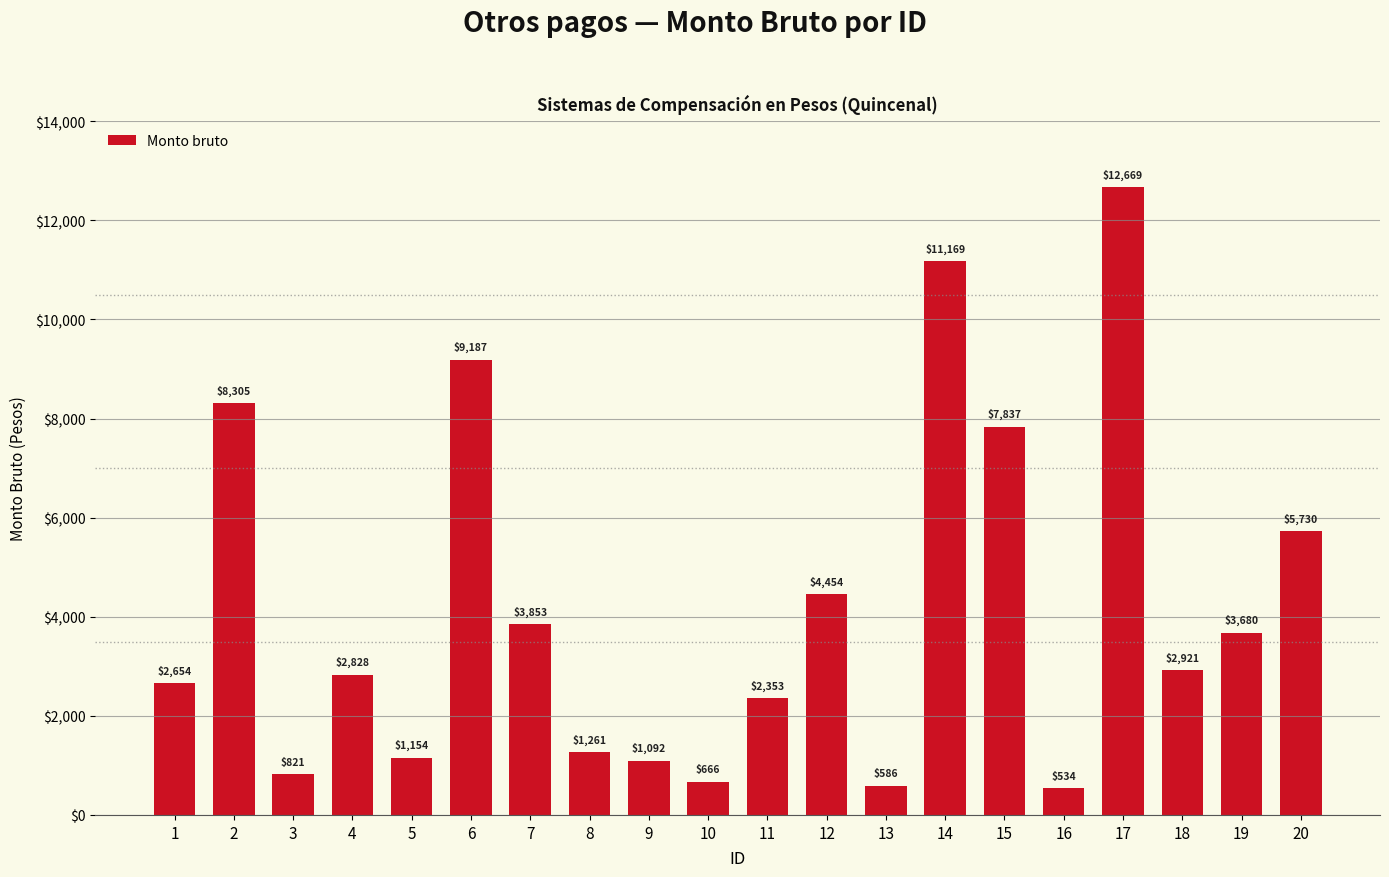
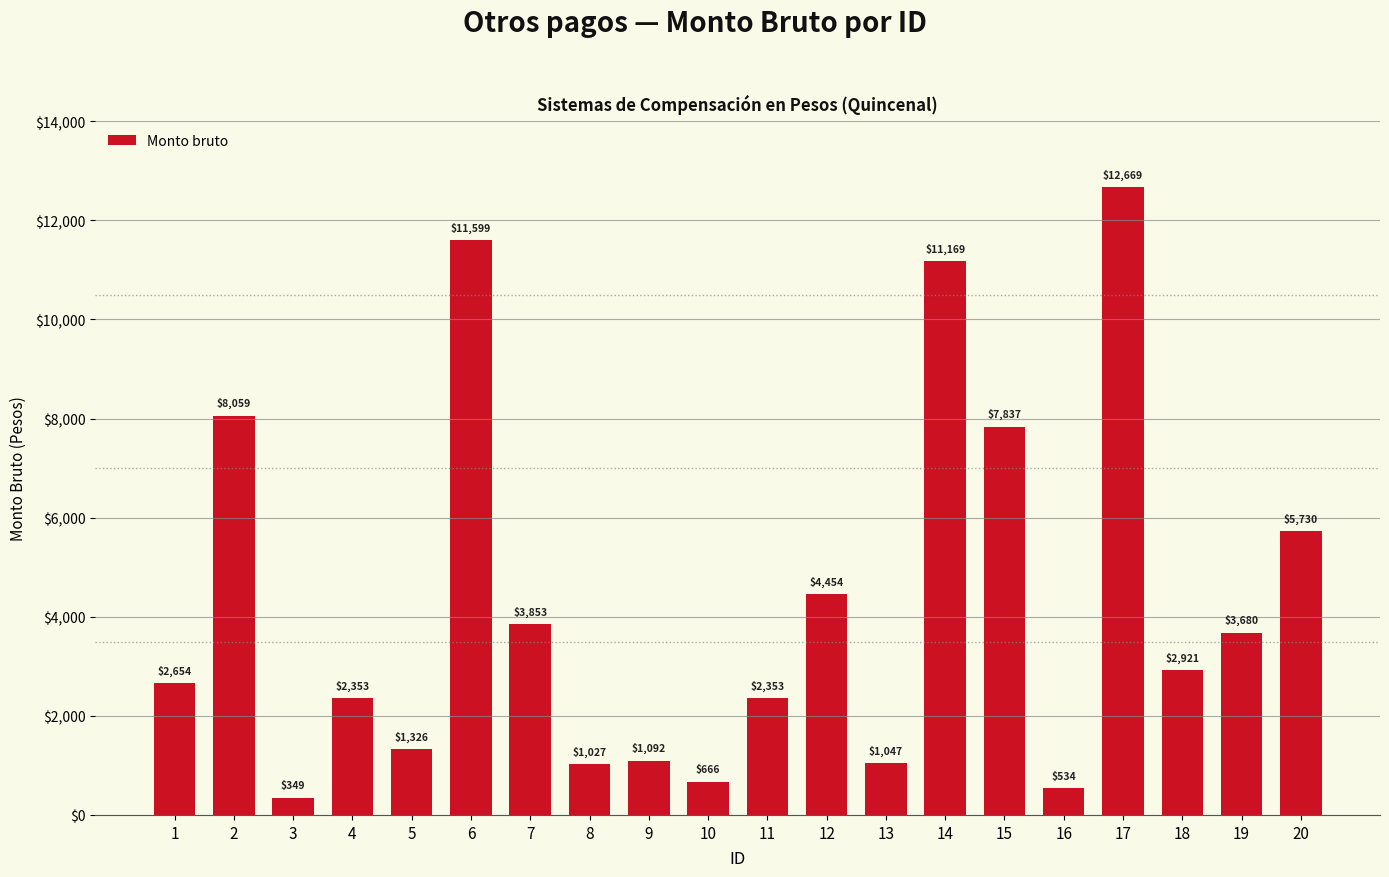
  {
    "1": "$2,654",
-   "2": "$8,305",
-   "3": "$821",
-   "4": "$2,828",
-   "5": "$1,154",
-   "6": "$9,187",
+   "2": "$8,059",
+   "3": "$349",
+   "4": "$2,353",
+   "5": "$1,326",
+   "6": "$11,599",
    "7": "$3,853",
-   "8": "$1,261",
+   "8": "$1,027",
    "9": "$1,092",
    "10": "$666",
    "11": "$2,353",
    "12": "$4,454",
-   "13": "$586",
+   "13": "$1,047",
    "14": "$11,169",
    "15": "$7,837",
    "16": "$534",
    "17": "$12,669",
    "18": "$2,921",
    "19": "$3,680",
    "20": "$5,730"
  }
